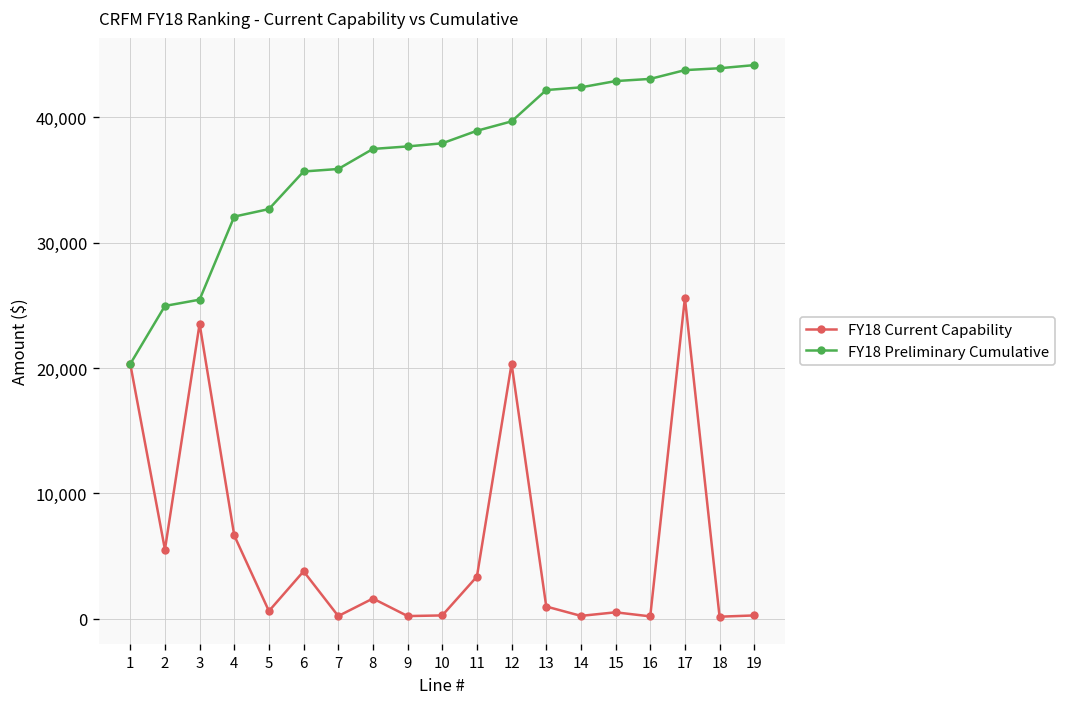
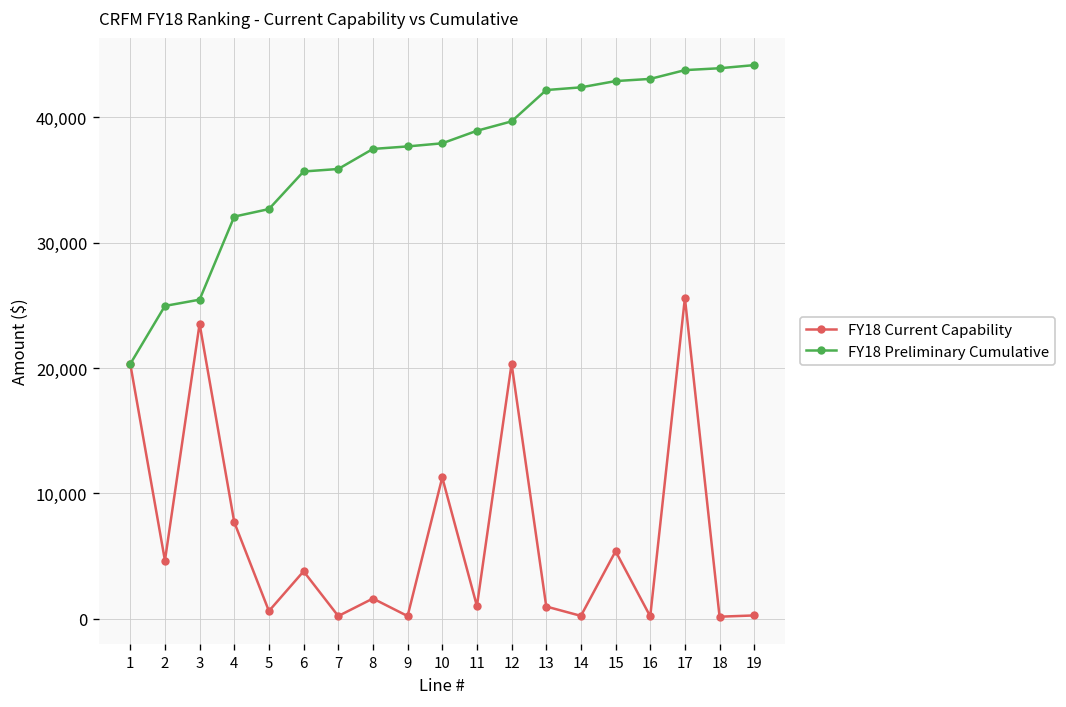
  {
    "FY18 Current Capability": {
-     "2": "5,500",
+     "2": "4,600",
      "3": "23,500",
-     "4": "6,600",
+     "4": "7,700",
      "5": "600",
      "6": "3,800",
      "7": "200",
      "8": "1,600",
      "9": "200",
-     "10": "300",
-     "11": "3,400",
+     "10": "11,300",
+     "11": "1,000",
      "12": "20,300",
      "13": "1,000",
      "14": "200",
-     "15": "500",
+     "15": "5,400",
      "16": "200",
      "17": "25,600",
      "18": "200",
      "19": "300"
    },
    "FY18 Preliminary Cumulative": {
      "2": "25,000",
      "3": "25,500",
      "4": "32,100",
      "5": "32,700",
      "6": "35,700",
      "7": "35,900",
      "8": "37,500",
      "9": "37,700",
      "10": "37,900",
      "11": "38,900",
      "12": "39,700",
      "13": "42,200",
      "14": "42,400",
      "15": "42,900",
      "16": "43,100",
      "17": "43,800",
      "18": "43,900",
      "19": "44,200"
    }
  }
